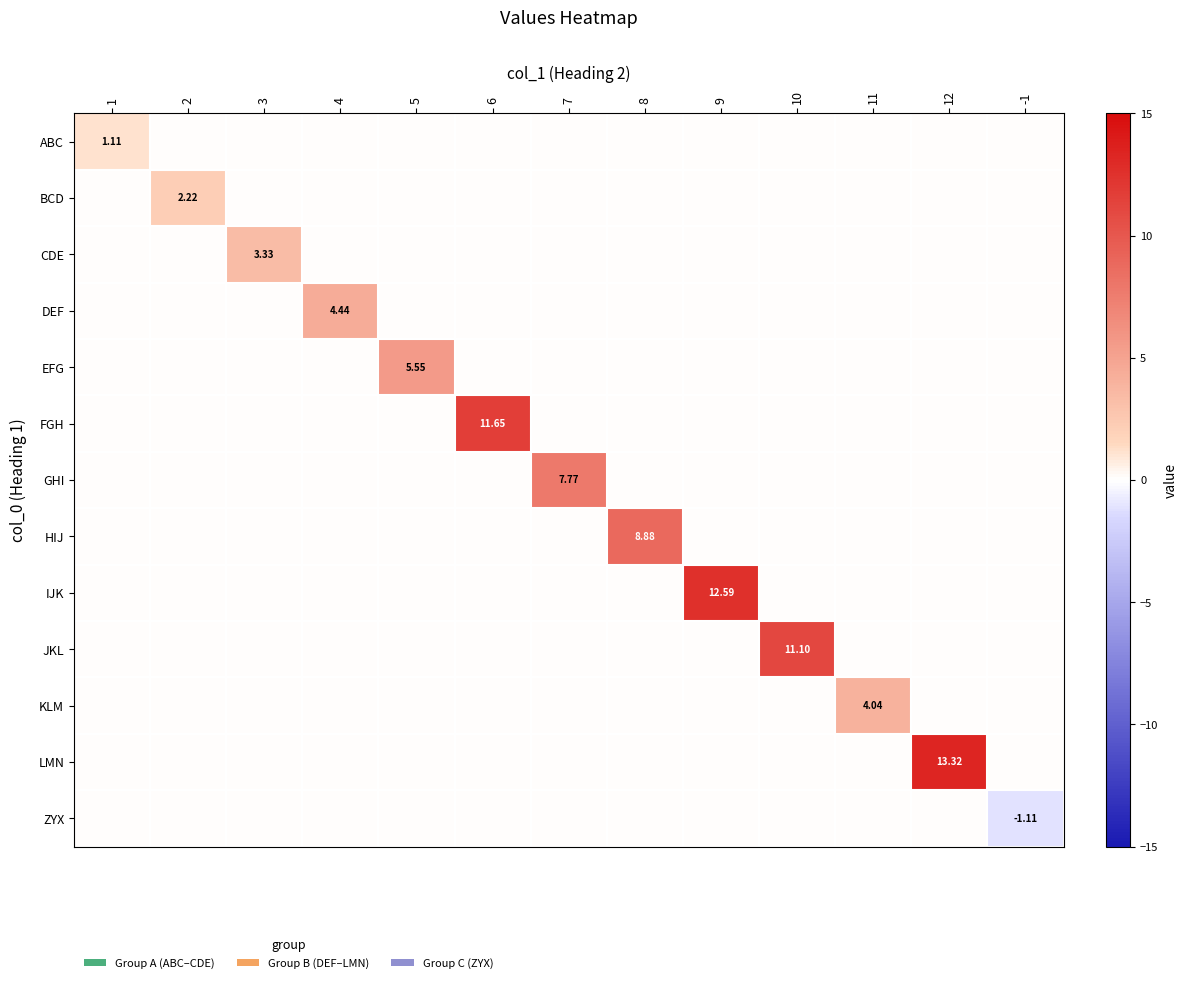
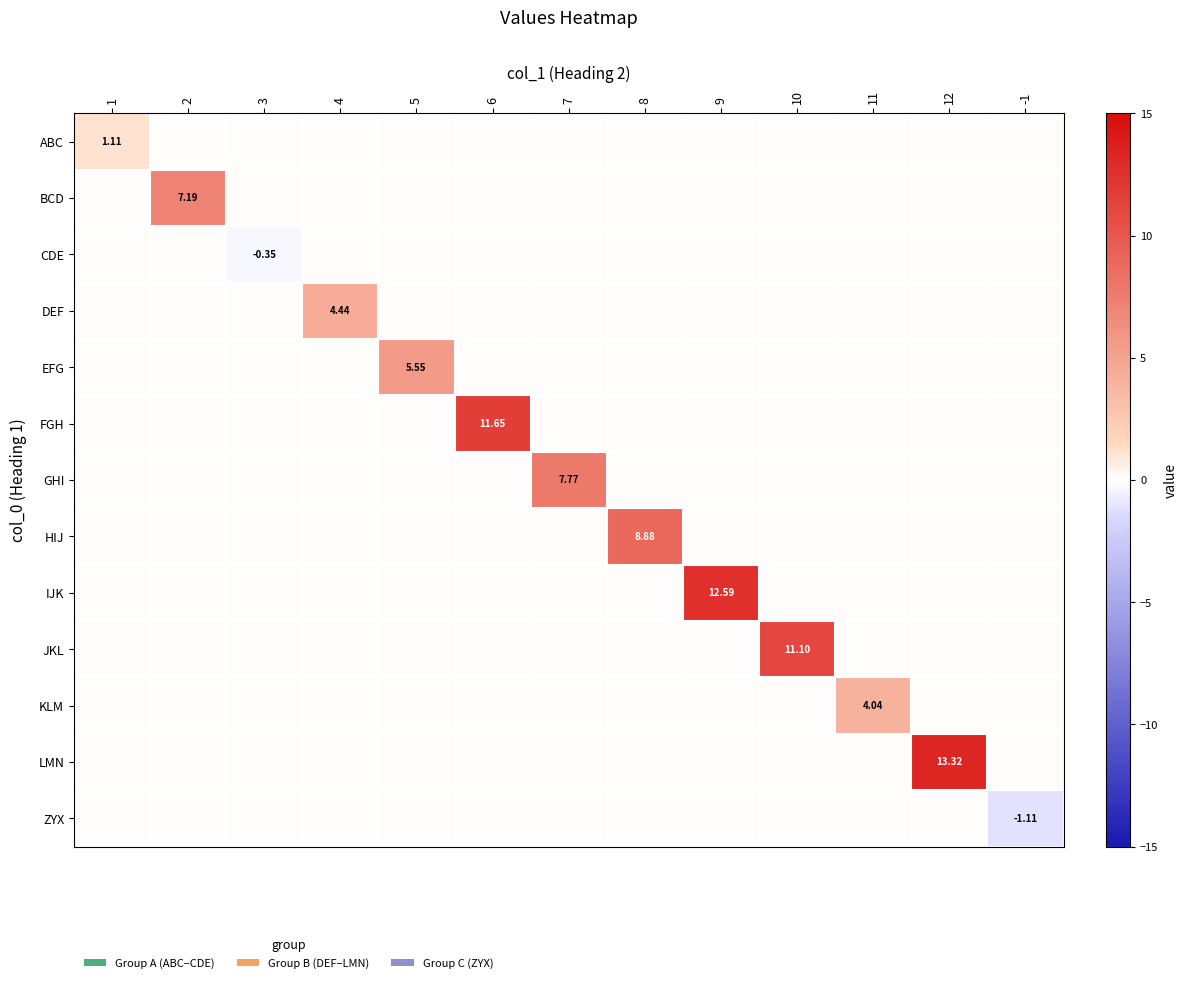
  {
    "ABC": {
      "1": 1.11
    },
    "BCD": {
-     "2": 2.22
+     "2": 7.19
    },
    "CDE": {
-     "3": 3.33
+     "3": -0.35
    },
    "DEF": {
      "4": 4.44
    },
    "EFG": {
      "5": 5.55
    },
    "FGH": {
      "6": 11.65
    },
    "GHI": {
      "7": 7.77
    },
    "HIJ": {
      "8": 8.88
    },
    "IJK": {
      "9": 12.59
    },
    "JKL": {
      "10": 11.10
    },
    "KLM": {
      "11": 4.04
    },
    "LMN": {
      "12": 13.32
    },
    "ZYX": {
      "-1": -1.11
    }
  }
